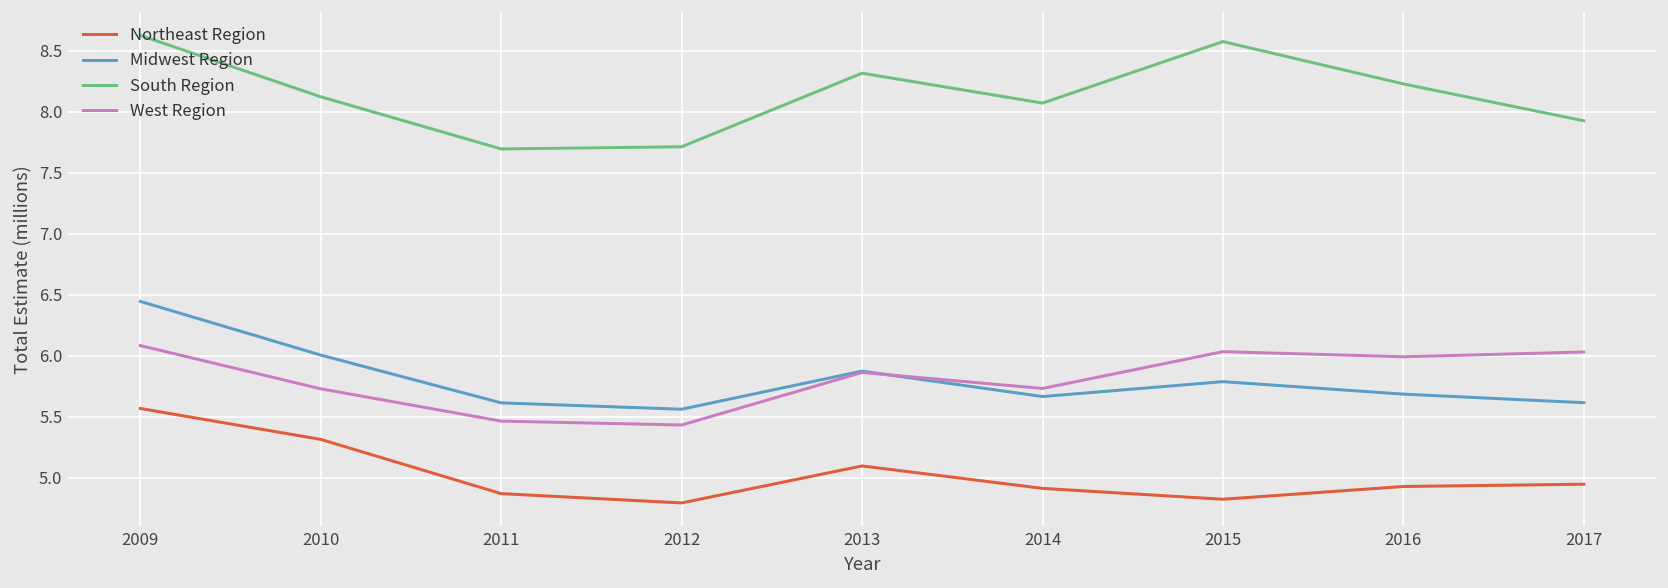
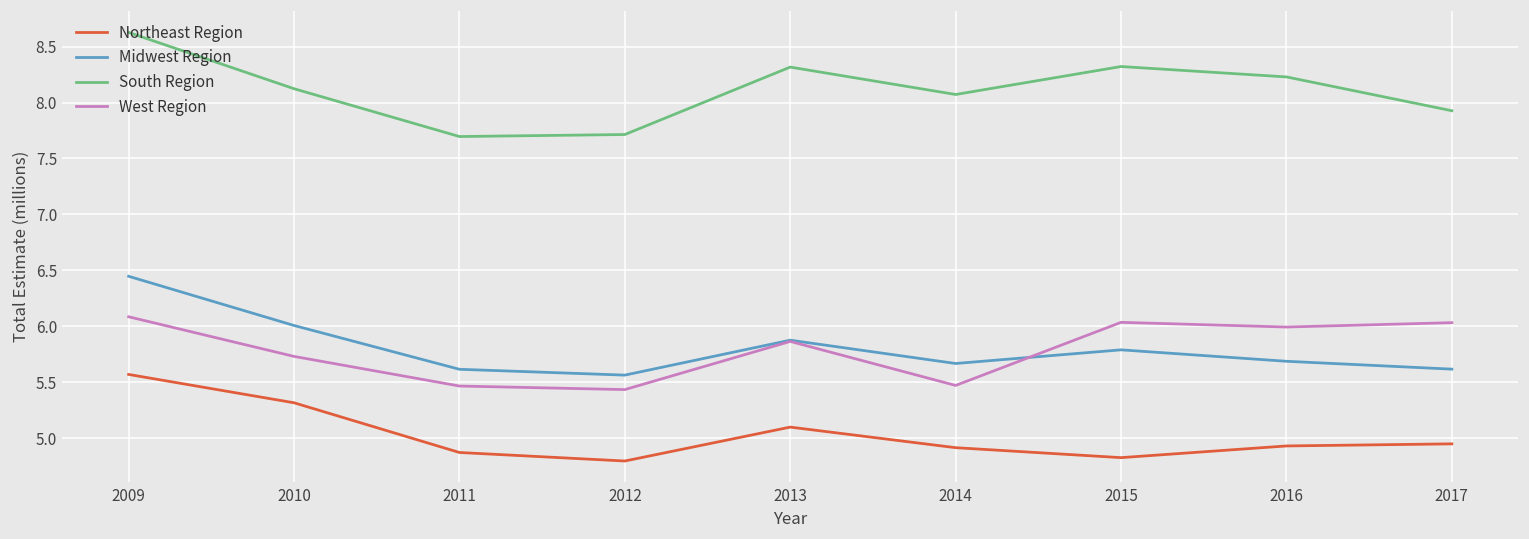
  {
    "Northeast Region": {
      "2009": 5.57,
      "2010": 5.32,
      "2011": 4.87,
      "2012": 4.79,
      "2013": 5.10,
      "2014": 4.91,
      "2015": 4.82,
      "2016": 4.93,
      "2017": 4.95
    },
    "Midwest Region": {
      "2009": 6.45,
      "2010": 6.01,
      "2011": 5.61,
      "2012": 5.56,
      "2014": 5.67,
      "2015": 5.79,
      "2016": 5.69,
      "2017": 5.62
    },
    "South Region": {
      "2009": 8.63,
      "2010": 8.12,
      "2011": 7.70,
      "2012": 7.71,
      "2013": 8.32,
      "2014": 8.07,
-     "2015": 8.58,
+     "2015": 8.32,
      "2016": 8.23,
      "2017": 7.93
    },
    "West Region": {
      "2009": 6.08,
      "2010": 5.73,
      "2011": 5.46,
      "2012": 5.43,
-     "2014": 5.73,
+     "2014": 5.47,
      "2015": 6.03,
      "2016": 5.99,
      "2017": 6.03
    }
  }
